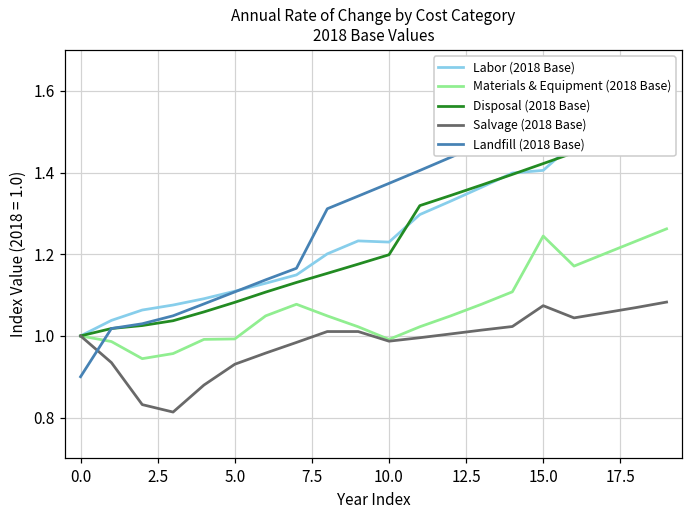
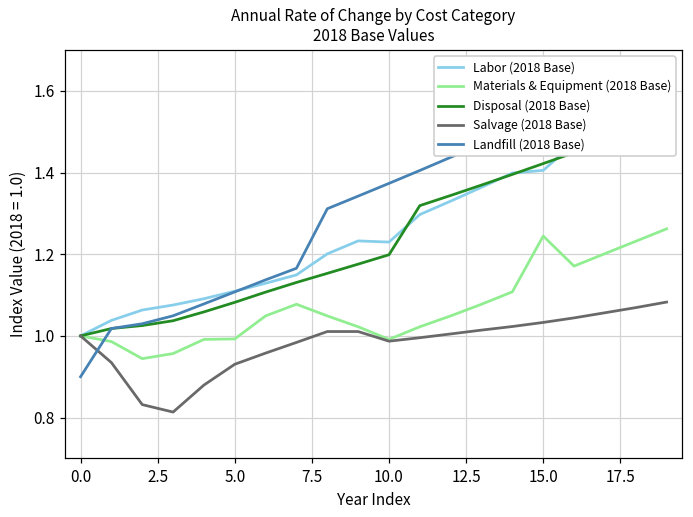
  {
    "Labor (2018 Base)": {
      "10.0": 1.23,
      "15.0": 1.41
    },
    "Materials & Equipment (2018 Base)": {
      "5.0": 0.99,
      "15.0": 1.24
    },
    "Disposal (2018 Base)": {
      "5.0": 1.08,
      "10.0": 1.20,
      "15.0": 1.42
    },
    "Salvage (2018 Base)": {
      "5.0": 0.93,
-     "15.0": 1.07
+     "15.0": 1.03
    },
    "Landfill (2018 Base)": {
      "0.0": 0.90,
      "10.0": 1.37
    }
  }
